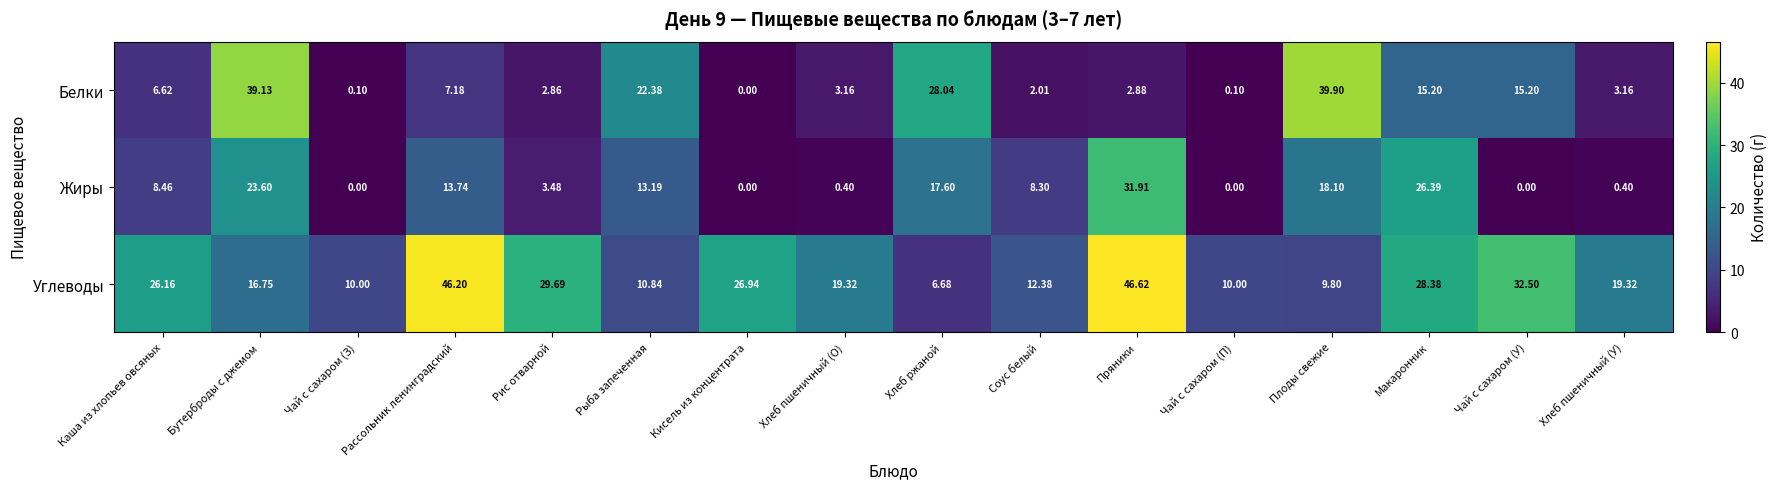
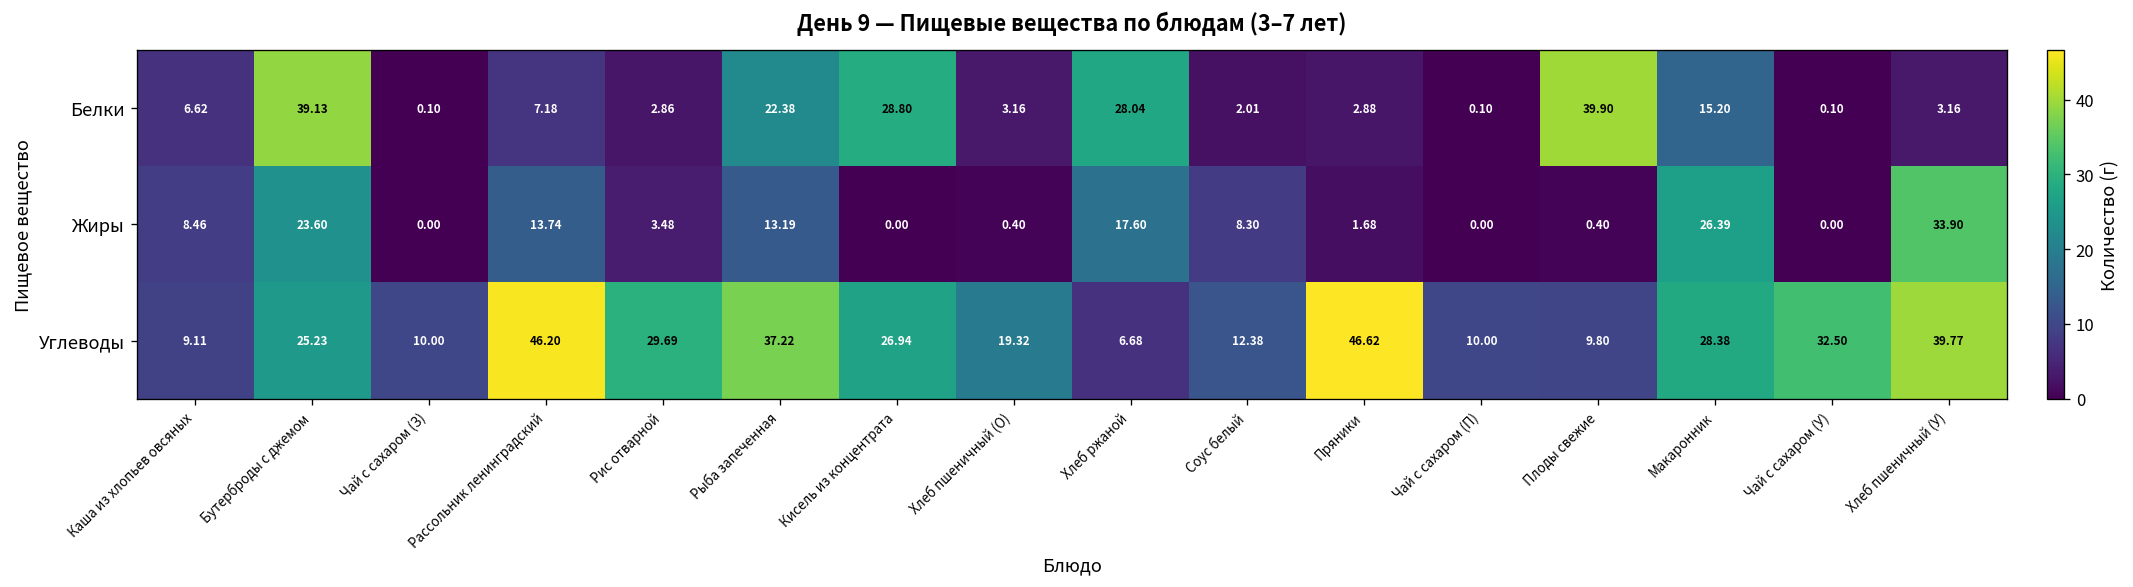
  {
    "Белки": {
      "Каша из хлопьев овсяных": 6.62,
      "Бутерброды с джемом": 39.13,
      "Чай с сахаром (З)": 0.10,
      "Рассольник ленинградский": 7.18,
      "Рис отварной": 2.86,
      "Рыба запеченная": 22.38,
-     "Кисель из концентрата": 0.00,
+     "Кисель из концентрата": 28.80,
      "Хлеб пшеничный (О)": 3.16,
      "Хлеб ржаной": 28.04,
      "Соус белый": 2.01,
      "Пряники": 2.88,
      "Чай с сахаром (П)": 0.10,
      "Плоды свежие": 39.90,
      "Макаронник": 15.20,
-     "Чай с сахаром (У)": 15.20,
+     "Чай с сахаром (У)": 0.10,
      "Хлеб пшеничный (У)": 3.16
    },
    "Жиры": {
      "Каша из хлопьев овсяных": 8.46,
      "Бутерброды с джемом": 23.60,
      "Чай с сахаром (З)": 0.00,
      "Рассольник ленинградский": 13.74,
      "Рис отварной": 3.48,
      "Рыба запеченная": 13.19,
      "Кисель из концентрата": 0.00,
      "Хлеб пшеничный (О)": 0.40,
      "Хлеб ржаной": 17.60,
      "Соус белый": 8.30,
-     "Пряники": 31.91,
+     "Пряники": 1.68,
      "Чай с сахаром (П)": 0.00,
-     "Плоды свежие": 18.10,
+     "Плоды свежие": 0.40,
      "Макаронник": 26.39,
      "Чай с сахаром (У)": 0.00,
-     "Хлеб пшеничный (У)": 0.40
+     "Хлеб пшеничный (У)": 33.90
    },
    "Углеводы": {
-     "Каша из хлопьев овсяных": 26.16,
-     "Бутерброды с джемом": 16.75,
+     "Каша из хлопьев овсяных": 9.11,
+     "Бутерброды с джемом": 25.23,
      "Чай с сахаром (З)": 10.00,
      "Рассольник ленинградский": 46.20,
      "Рис отварной": 29.69,
-     "Рыба запеченная": 10.84,
+     "Рыба запеченная": 37.22,
      "Кисель из концентрата": 26.94,
      "Хлеб пшеничный (О)": 19.32,
      "Хлеб ржаной": 6.68,
      "Соус белый": 12.38,
      "Пряники": 46.62,
      "Чай с сахаром (П)": 10.00,
      "Плоды свежие": 9.80,
      "Макаронник": 28.38,
      "Чай с сахаром (У)": 32.50,
-     "Хлеб пшеничный (У)": 19.32
+     "Хлеб пшеничный (У)": 39.77
    }
  }
